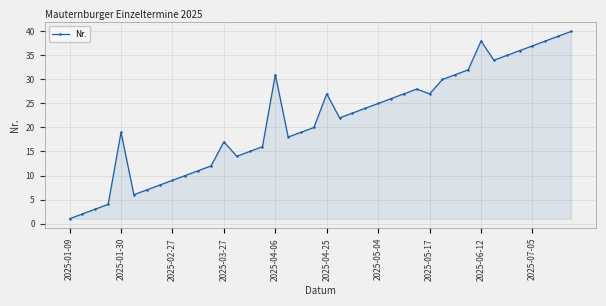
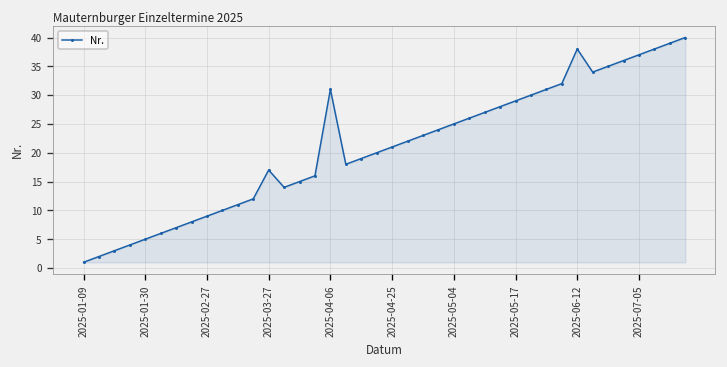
  {
    "2025-01-09": 1,
-   "2025-01-30": 19,
+   "2025-01-30": 5,
    "2025-02-27": 9,
    "2025-03-27": 17,
    "2025-04-06": 31,
-   "2025-04-25": 27,
+   "2025-04-25": 21,
    "2025-05-04": 25,
-   "2025-05-17": 27,
+   "2025-05-17": 29,
    "2025-06-12": 38,
    "2025-07-05": 37
  }
